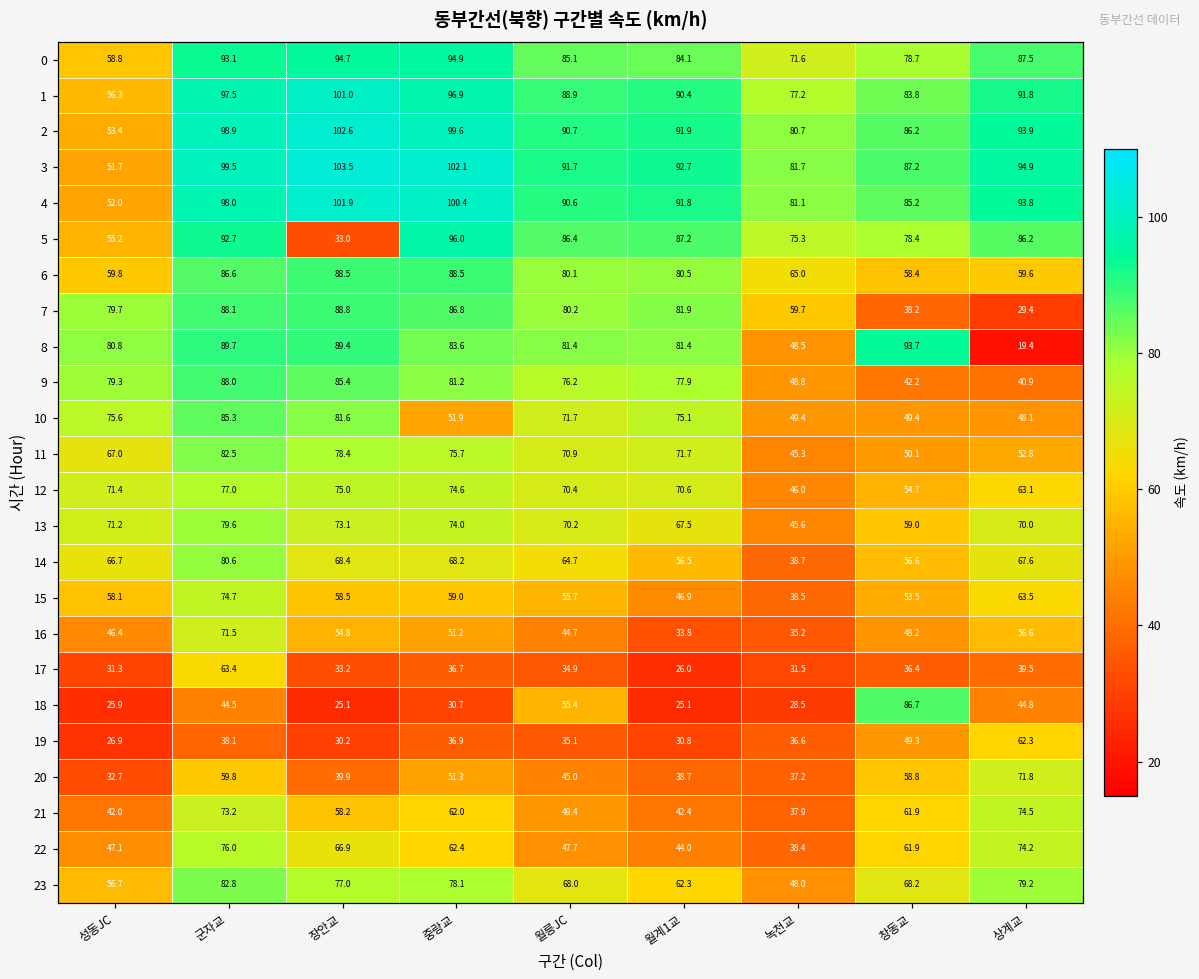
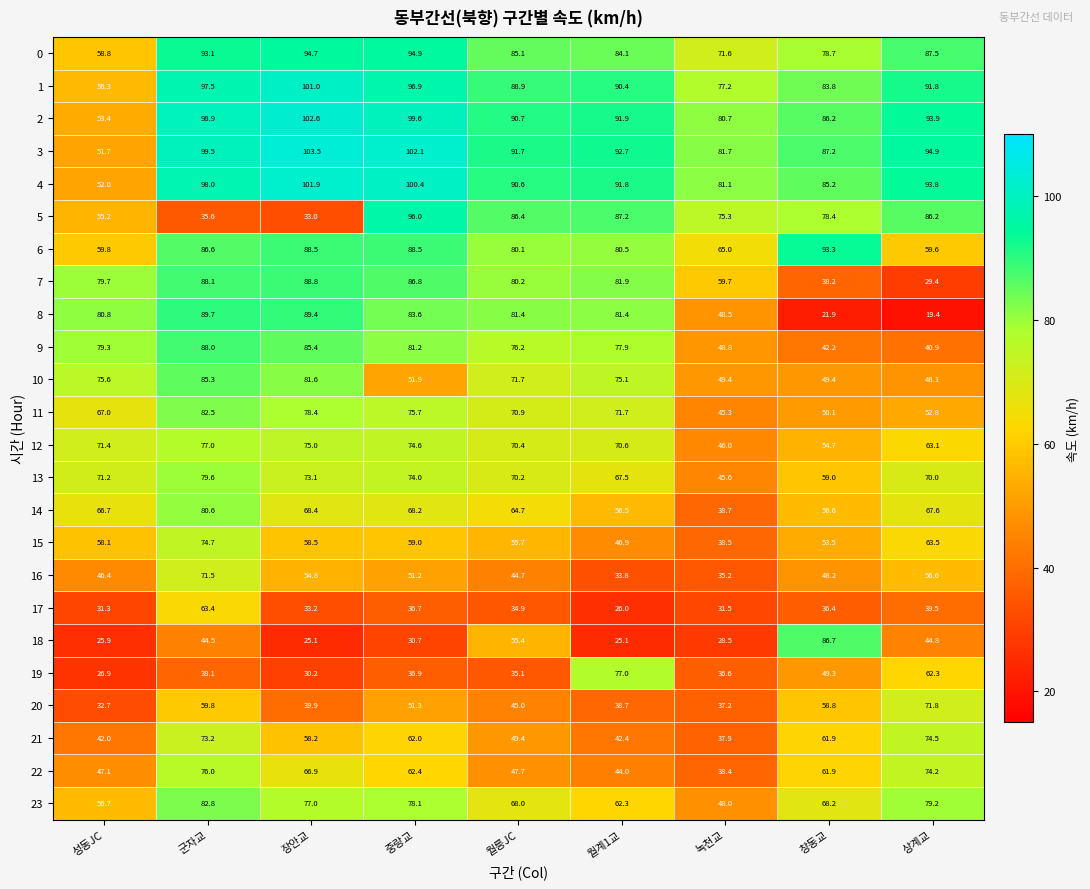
  {
    "5": {
      "성동JC": 55.2,
-     "군자교": 92.7,
+     "군자교": 35.6,
      "장안교": 33.0,
      "중랑교": 96.0,
      "월릉JC": 86.4,
      "월계1교": 87.2,
      "녹천교": 75.3,
      "창동교": 78.4,
      "상계교": 86.2
    },
    "6": {
      "성동JC": 59.8,
      "군자교": 86.6,
      "장안교": 88.5,
      "중랑교": 88.5,
      "월릉JC": 80.1,
      "월계1교": 80.5,
      "녹천교": 65.0,
-     "창동교": 58.4,
+     "창동교": 93.3,
      "상계교": 59.6
    },
    "8": {
      "성동JC": 80.8,
      "군자교": 89.7,
      "장안교": 89.4,
      "중랑교": 83.6,
      "월릉JC": 81.4,
      "월계1교": 81.4,
      "녹천교": 48.5,
-     "창동교": 93.7,
+     "창동교": 21.9,
      "상계교": 19.4
    },
    "19": {
      "성동JC": 26.9,
      "군자교": 38.1,
      "장안교": 30.2,
      "중랑교": 36.9,
      "월릉JC": 35.1,
-     "월계1교": 30.8,
+     "월계1교": 77.0,
      "녹천교": 36.6,
      "창동교": 49.3,
      "상계교": 62.3
    }
  }
